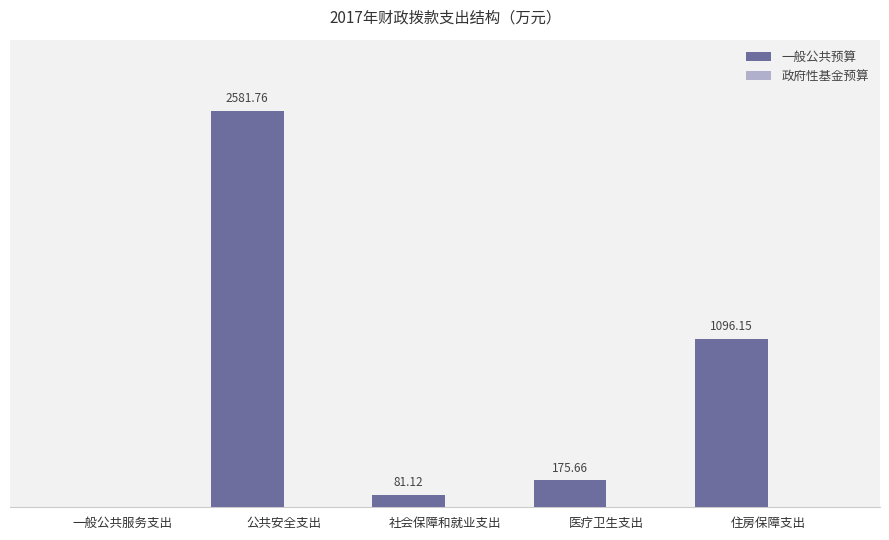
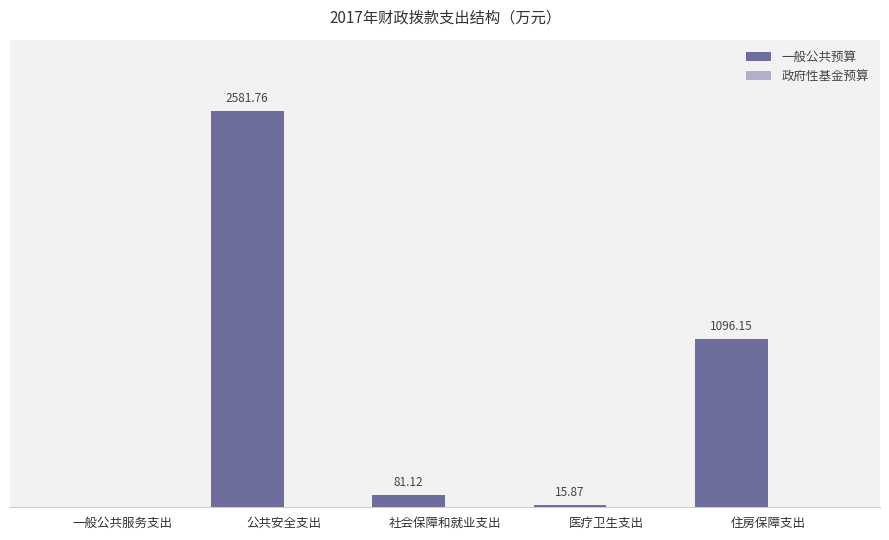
  {
    "一般公共预算": {
      "公共安全支出": 2581.76,
      "社会保障和就业支出": 81.12,
-     "医疗卫生支出": 175.66,
+     "医疗卫生支出": 15.87,
      "住房保障支出": 1096.15
    }
  }
